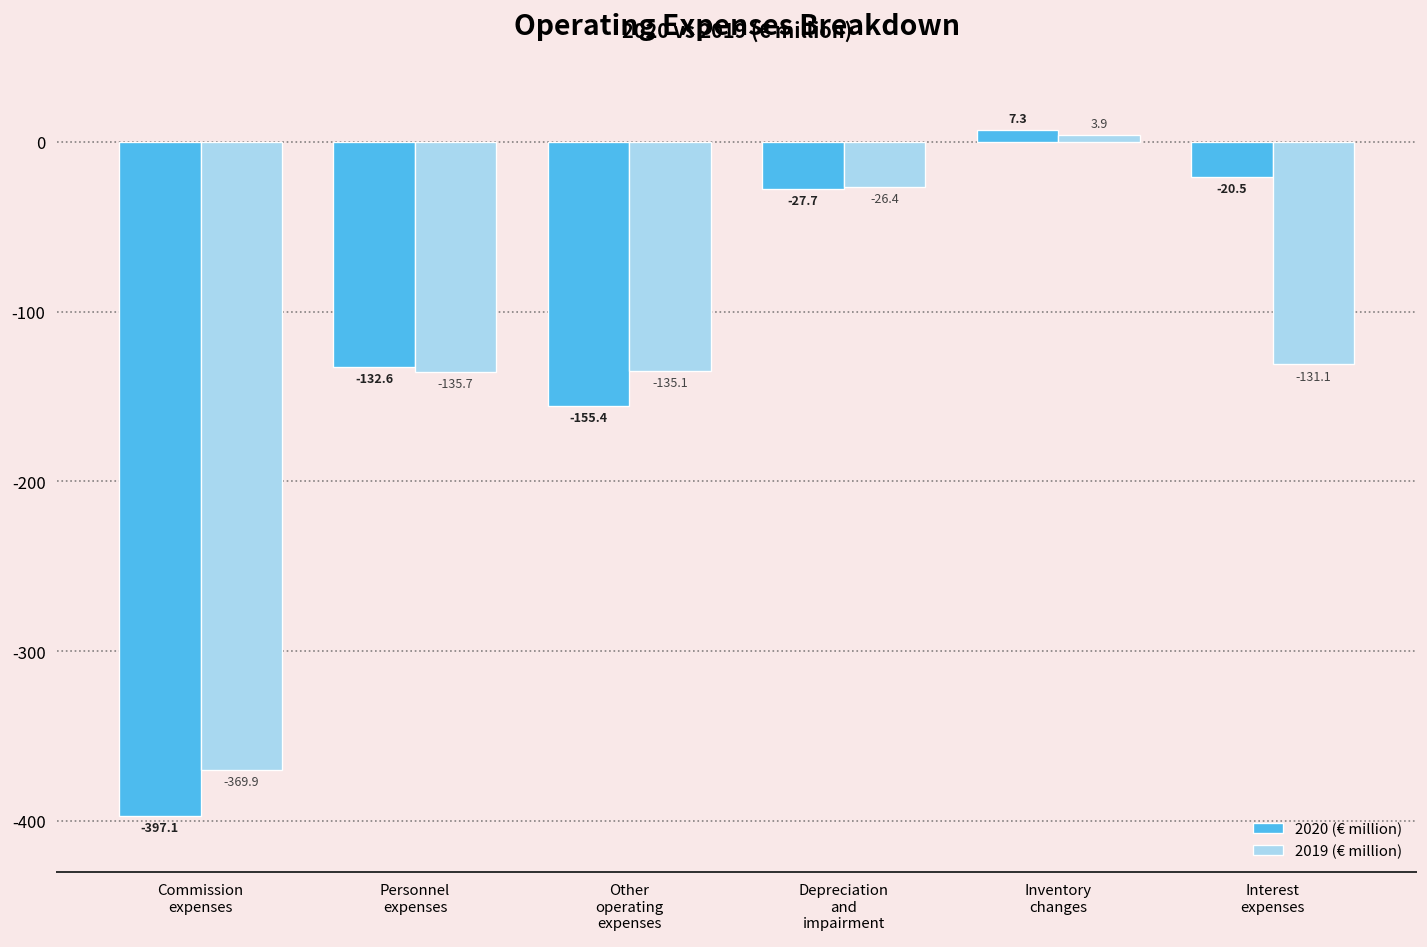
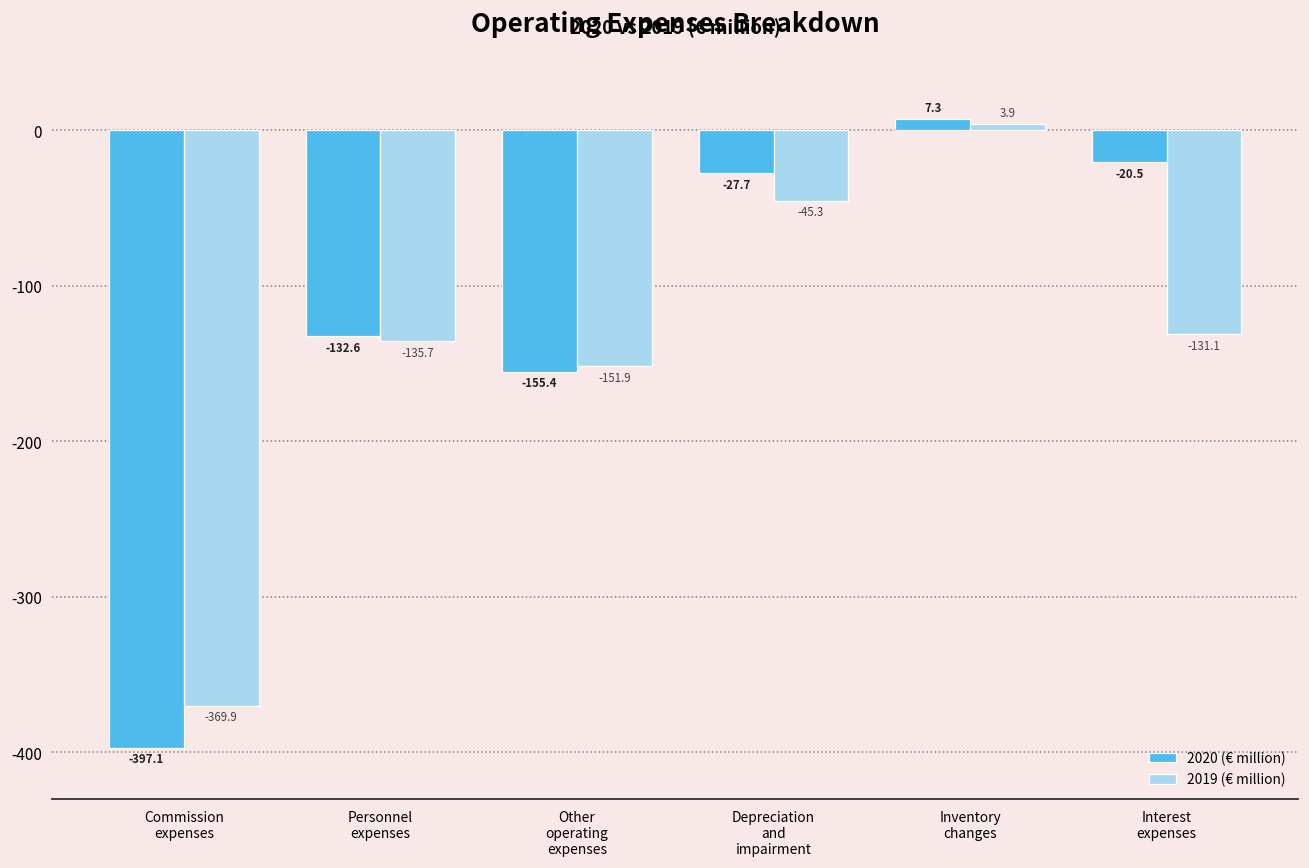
  {
    "2020 (€ million)": {
      "Commission expenses": -397.1,
      "Personnel expenses": -132.6,
      "Other operating expenses": -155.4,
      "Depreciation and impairment": -27.7,
      "Inventory changes": 7.3,
      "Interest expenses": -20.5
    },
    "2019 (€ million)": {
      "Commission expenses": -369.9,
      "Personnel expenses": -135.7,
-     "Other operating expenses": -135.1,
-     "Depreciation and impairment": -26.4,
+     "Other operating expenses": -151.9,
+     "Depreciation and impairment": -45.3,
      "Inventory changes": 3.9,
      "Interest expenses": -131.1
    }
  }
